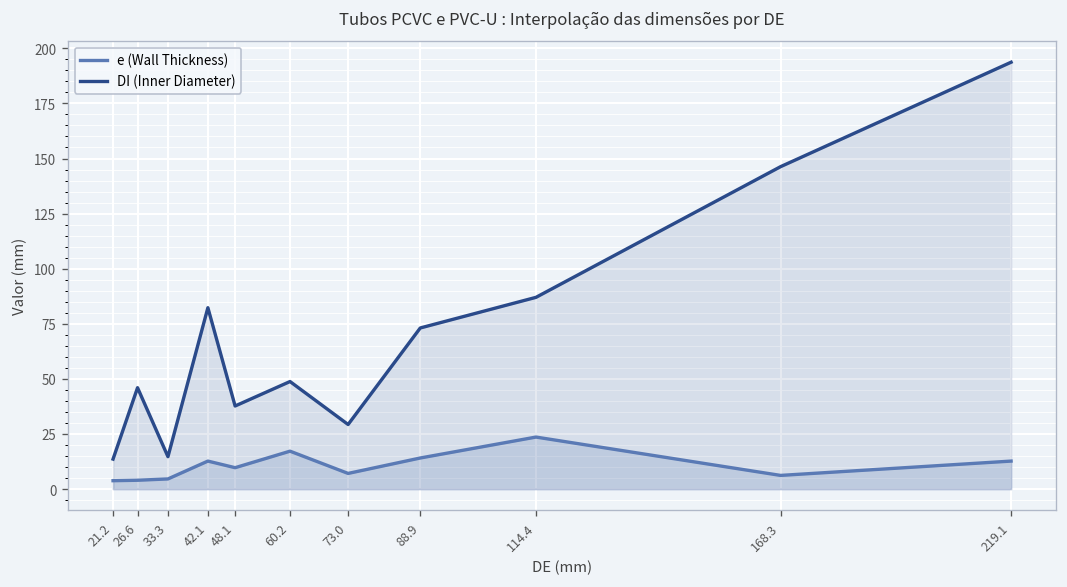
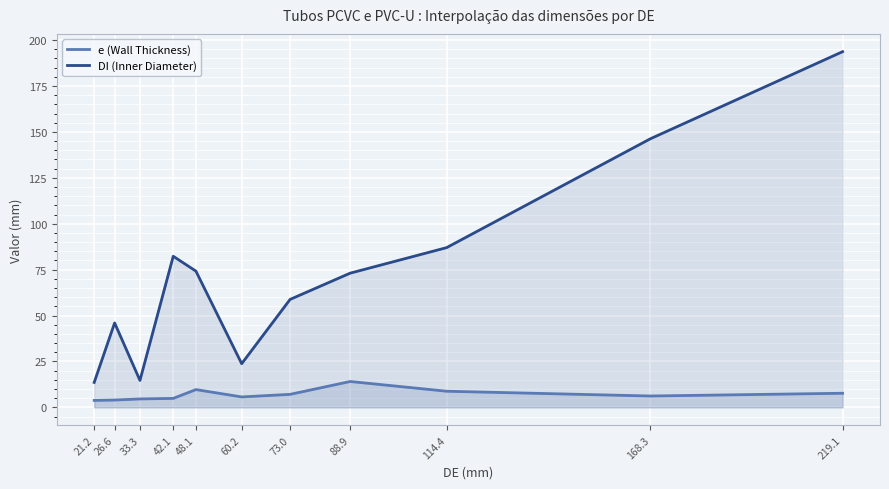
  {
    "e (Wall Thickness)": {
      "21.2": 4,
      "26.6": 4,
      "33.3": 5,
-     "42.1": 13,
+     "42.1": 5,
      "48.1": 10,
-     "60.2": 17,
+     "60.2": 6,
      "73.0": 7,
      "88.9": 14,
-     "114.4": 24,
+     "114.4": 9,
      "168.3": 6,
-     "219.1": 13
+     "219.1": 8
    },
    "DI (Inner Diameter)": {
      "21.2": 14,
      "26.6": 46,
      "33.3": 15,
      "42.1": 82,
-     "48.1": 38,
-     "60.2": 49,
-     "73.0": 29,
+     "48.1": 74,
+     "60.2": 24,
+     "73.0": 59,
      "88.9": 73,
      "114.4": 87,
      "168.3": 146,
      "219.1": 194
    }
  }
